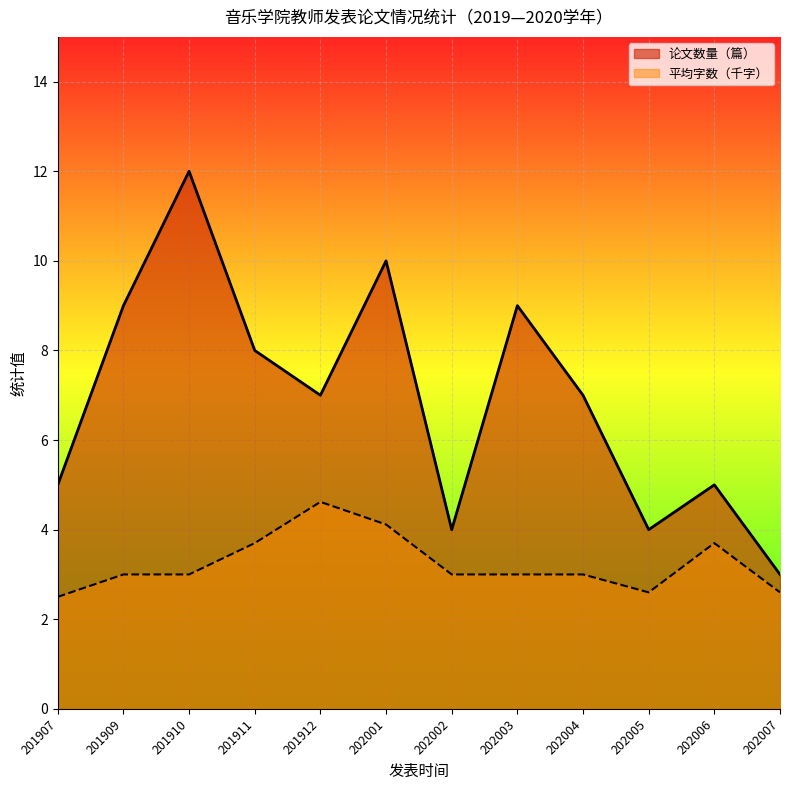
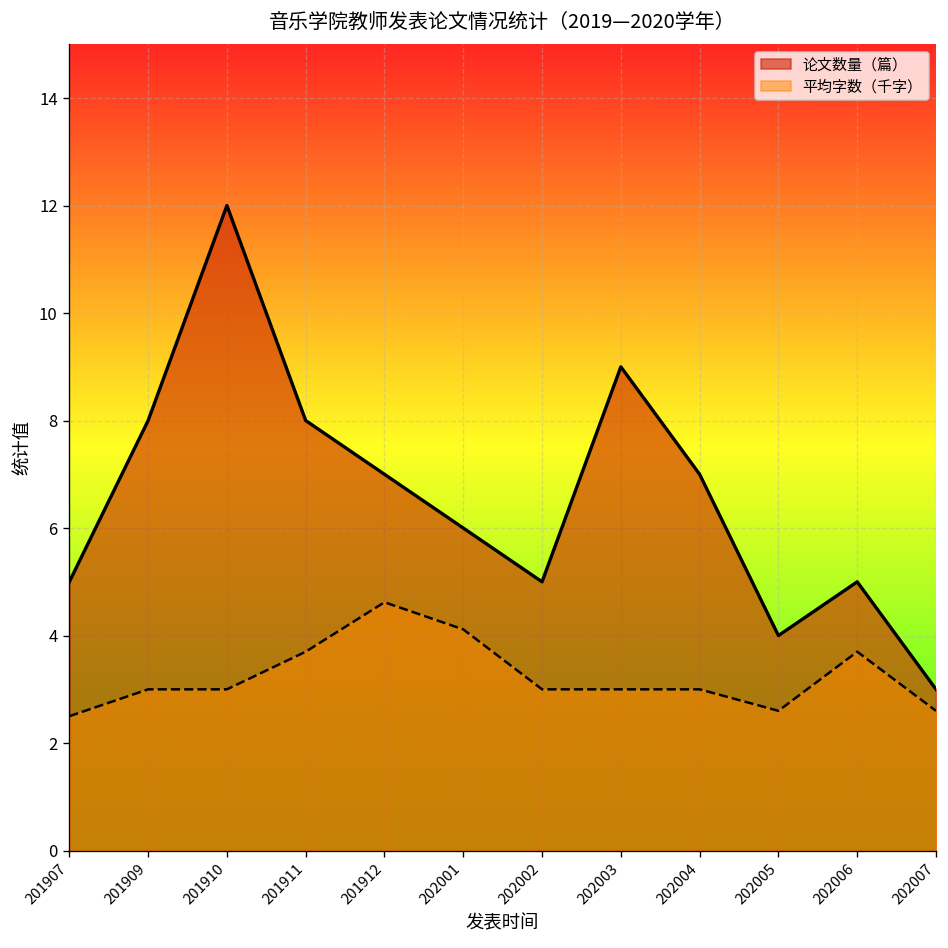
  {
    "论文数量（篇）": {
      "201907": 5,
-     "201909": 9,
+     "201909": 8,
      "201910": 12,
      "201911": 8,
      "201912": 7,
-     "202001": 10,
-     "202002": 4,
+     "202001": 6,
+     "202002": 5,
      "202003": 9,
      "202004": 7,
      "202005": 4,
      "202006": 5,
      "202007": 3
    },
    "平均字数（千字）": {
      "201907": 2.5,
      "201909": 3,
      "201910": 3,
      "201911": 3.7,
      "201912": 4.6,
      "202001": 4.1,
      "202002": 3,
      "202003": 3,
      "202004": 3,
      "202005": 2.6,
      "202006": 3.7,
      "202007": 2.6
    }
  }
